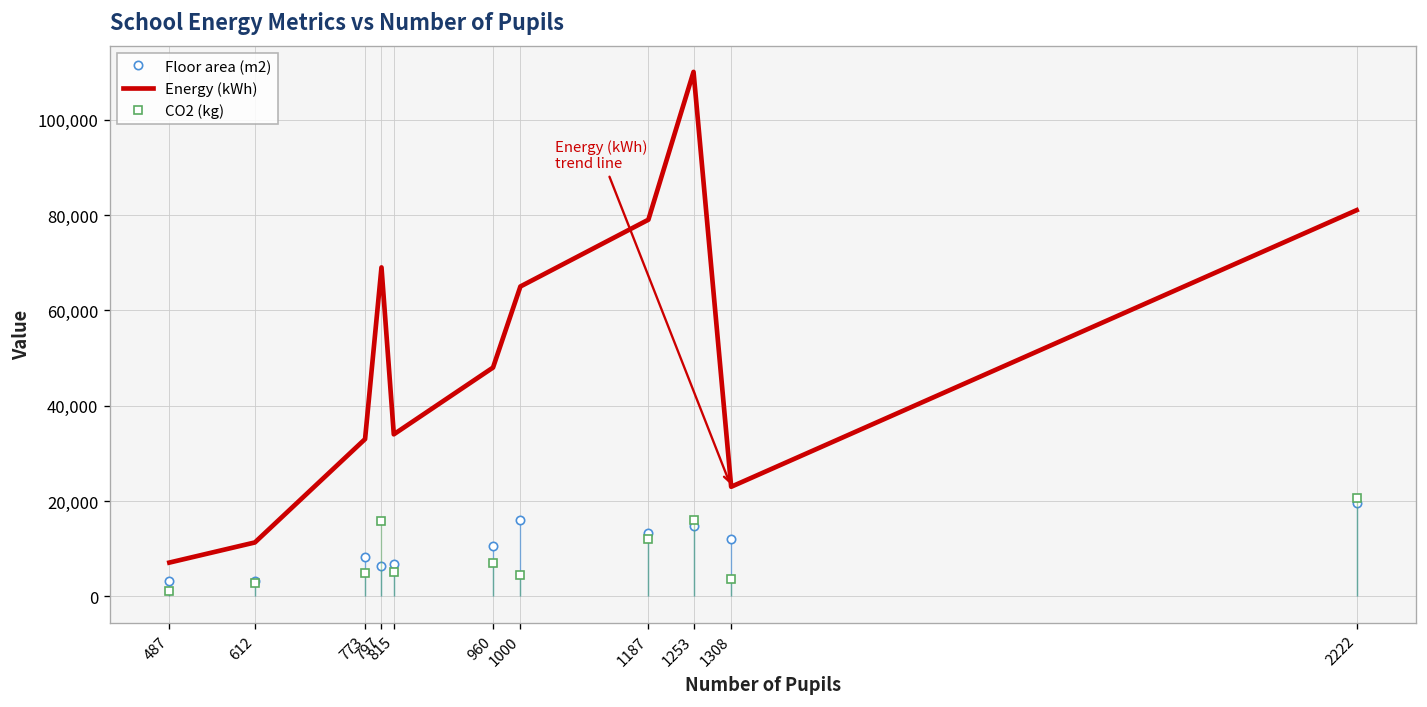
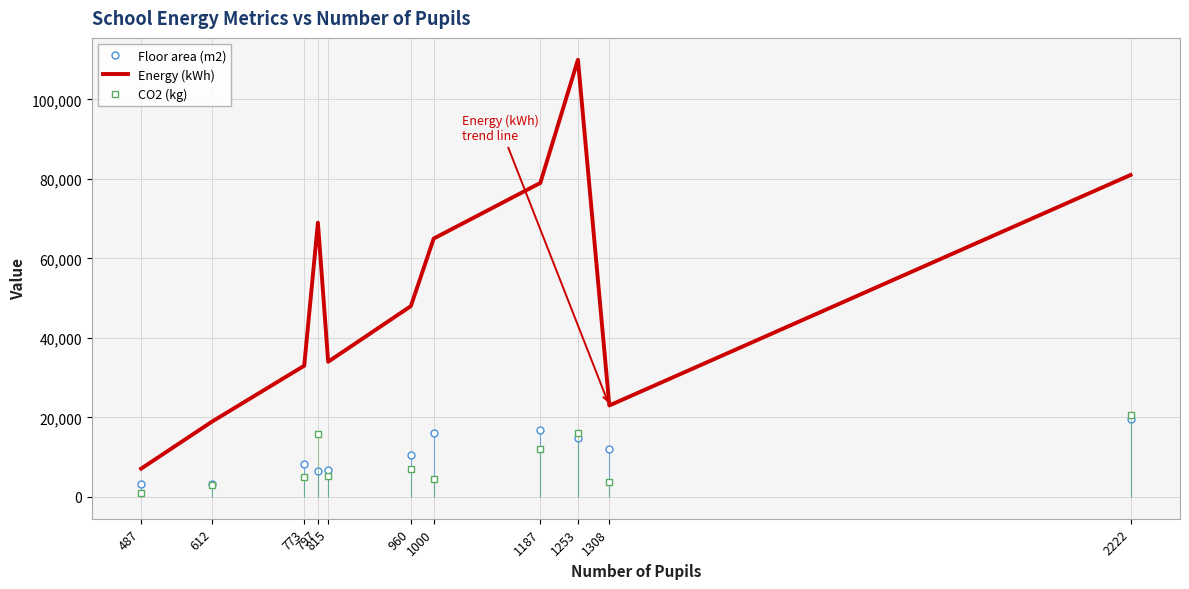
  {
    "Floor area (m2)": {
      "487": "3,000",
      "773": "8,000",
      "797": "6,000",
      "815": "7,000",
      "960": "11,000",
      "1000": "16,000",
-     "1187": "13,000",
+     "1187": "17,000",
      "1253": "15,000",
      "1308": "12,000",
      "2222": "20,000"
    },
    "Energy (kWh)": {
      "487": "7,000",
-     "612": "11,000",
+     "612": "19,000",
      "773": "33,000",
      "797": "69,000",
      "815": "34,000",
      "960": "48,000",
      "1000": "65,000",
      "1187": "79,000",
      "1253": "110,000",
      "1308": "23,000",
      "2222": "81,000"
    },
    "CO2 (kg)": {
      "487": "1,000",
      "773": "5,000",
      "797": "16,000",
      "815": "5,000",
      "960": "7,000",
      "1000": "5,000",
      "1187": "12,000",
      "1253": "16,000",
      "1308": "4,000",
      "2222": "21,000"
    }
  }
